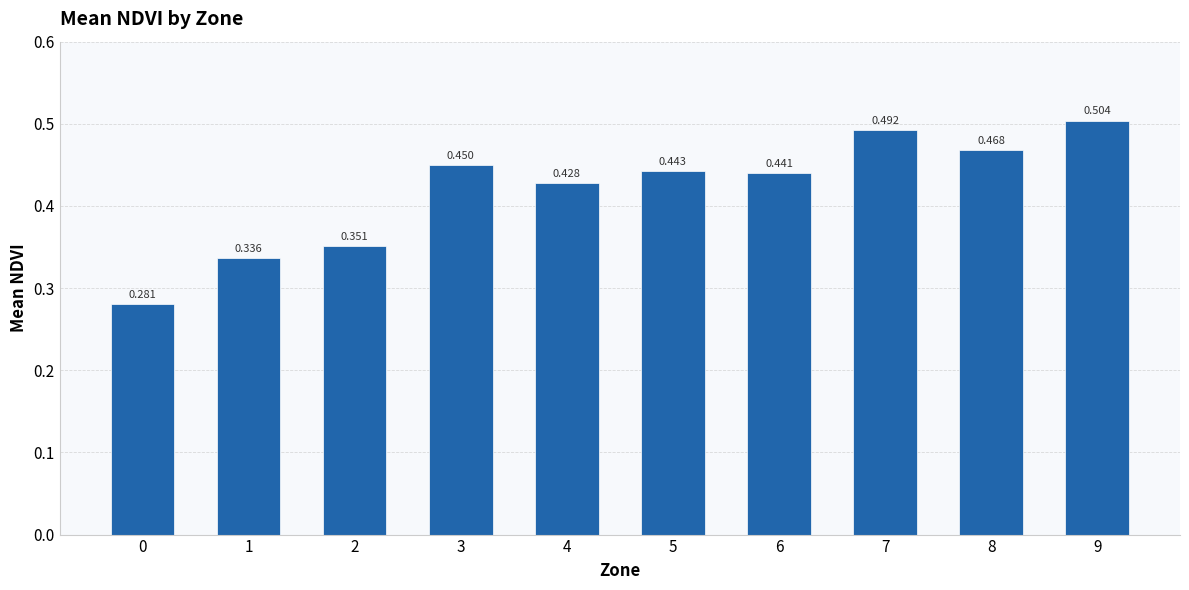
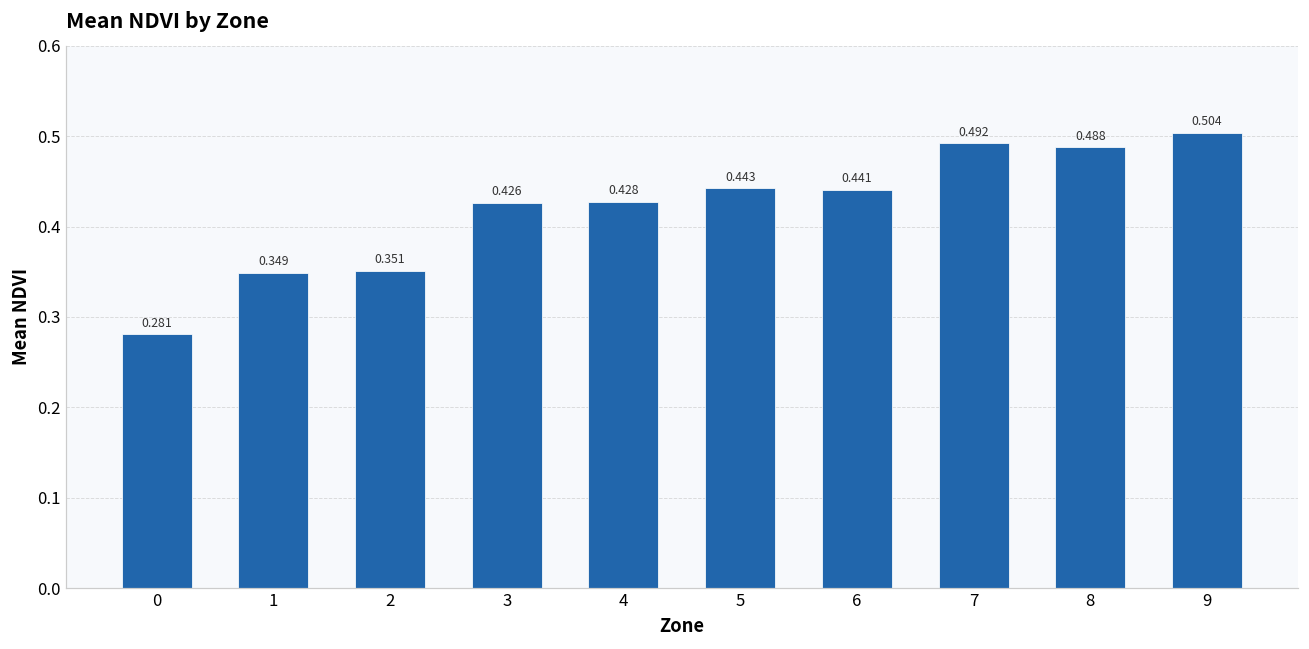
  {
    "0": 0.281,
-   "1": 0.336,
+   "1": 0.349,
    "2": 0.351,
-   "3": 0.450,
+   "3": 0.426,
    "4": 0.428,
    "5": 0.443,
    "6": 0.441,
    "7": 0.492,
-   "8": 0.468,
+   "8": 0.488,
    "9": 0.504
  }
